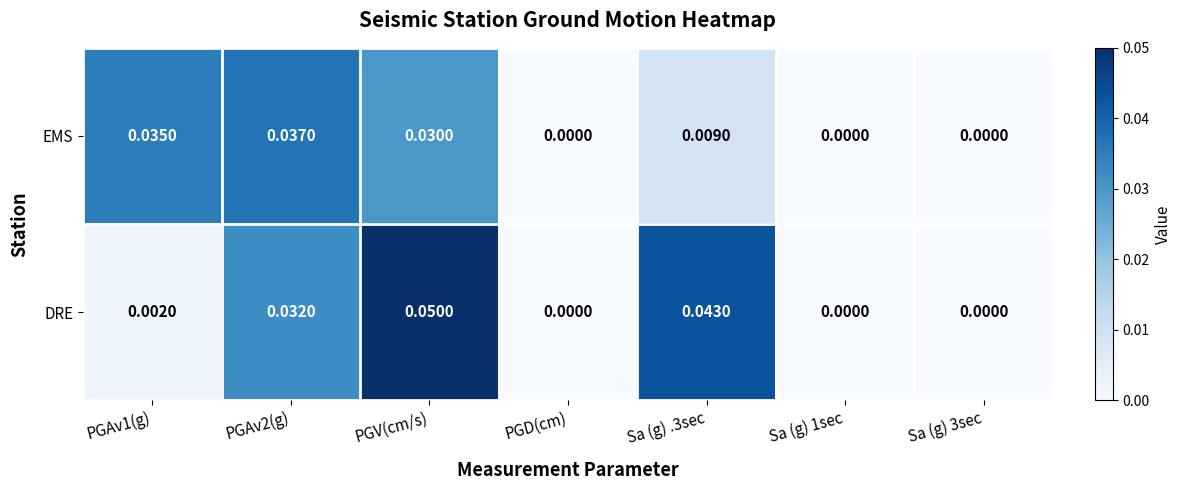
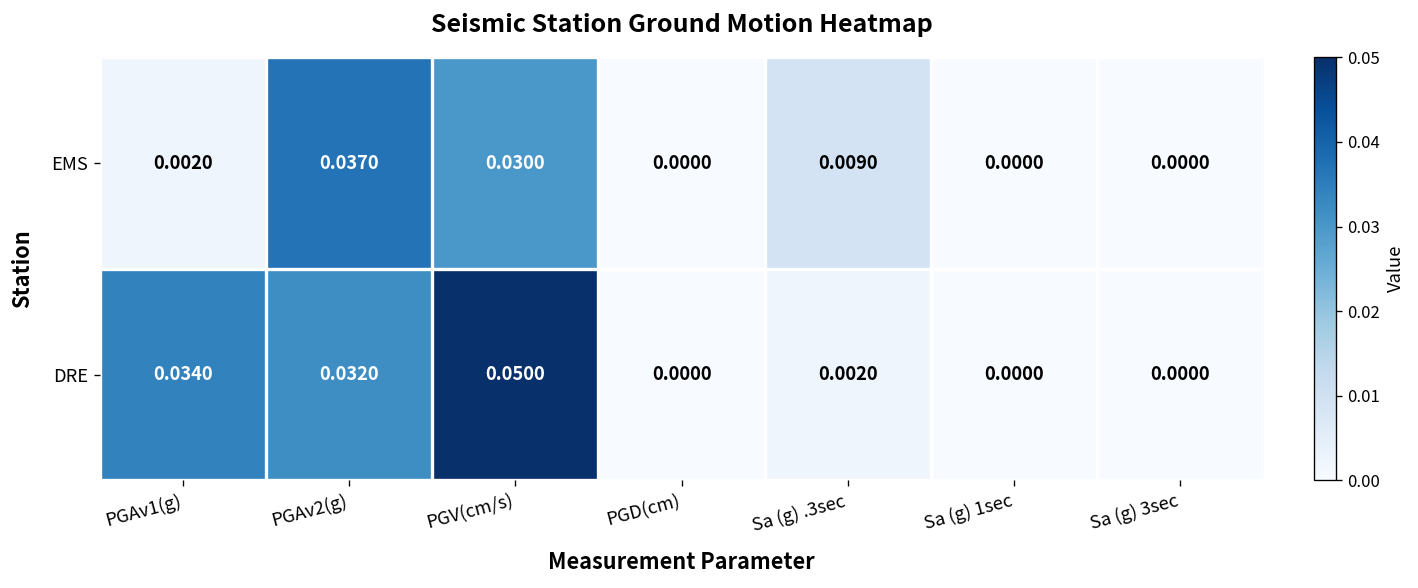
  {
    "EMS": {
-     "PGAv1(g)": 0.0350,
+     "PGAv1(g)": 0.0020,
      "PGAv2(g)": 0.0370,
      "PGV(cm/s)": 0.0300,
      "PGD(cm)": 0.0000,
      "Sa (g) .3sec": 0.0090,
      "Sa (g) 1sec": 0.0000,
      "Sa (g) 3sec": 0.0000
    },
    "DRE": {
-     "PGAv1(g)": 0.0020,
+     "PGAv1(g)": 0.0340,
      "PGAv2(g)": 0.0320,
      "PGV(cm/s)": 0.0500,
      "PGD(cm)": 0.0000,
-     "Sa (g) .3sec": 0.0430,
+     "Sa (g) .3sec": 0.0020,
      "Sa (g) 1sec": 0.0000,
      "Sa (g) 3sec": 0.0000
    }
  }
